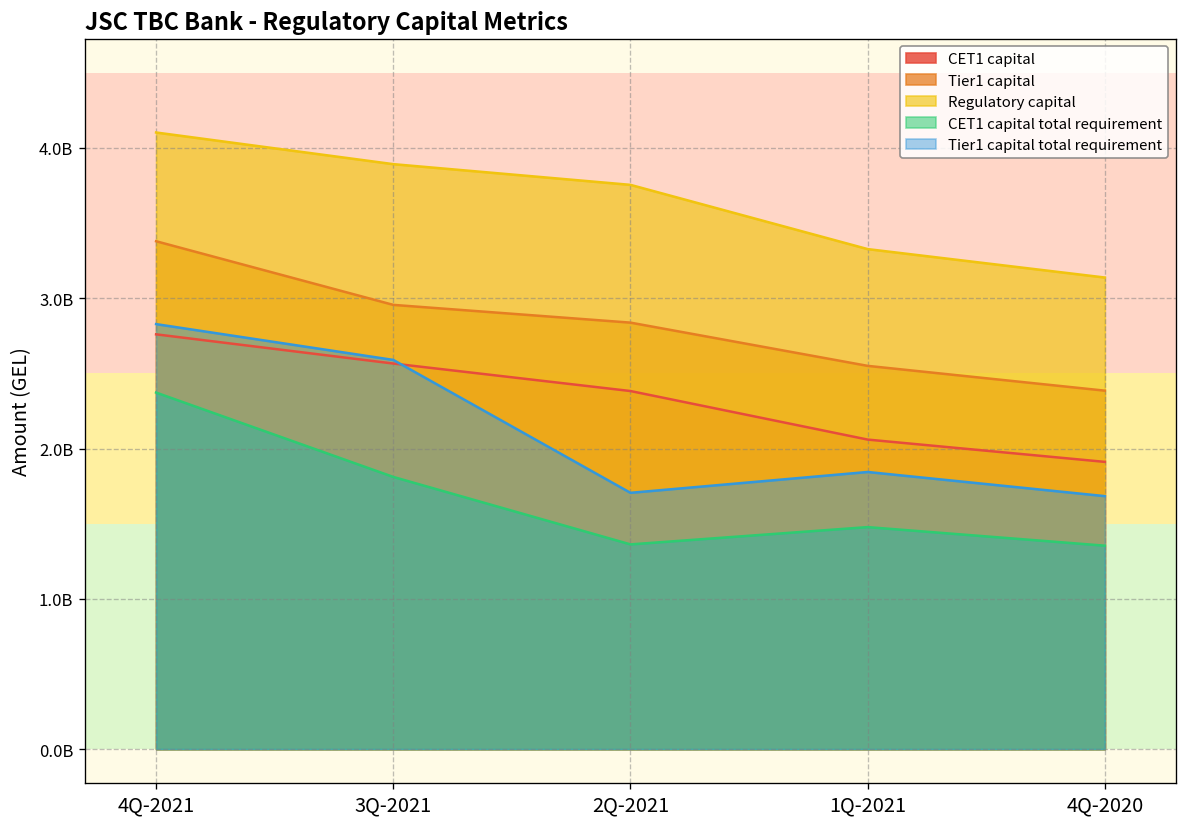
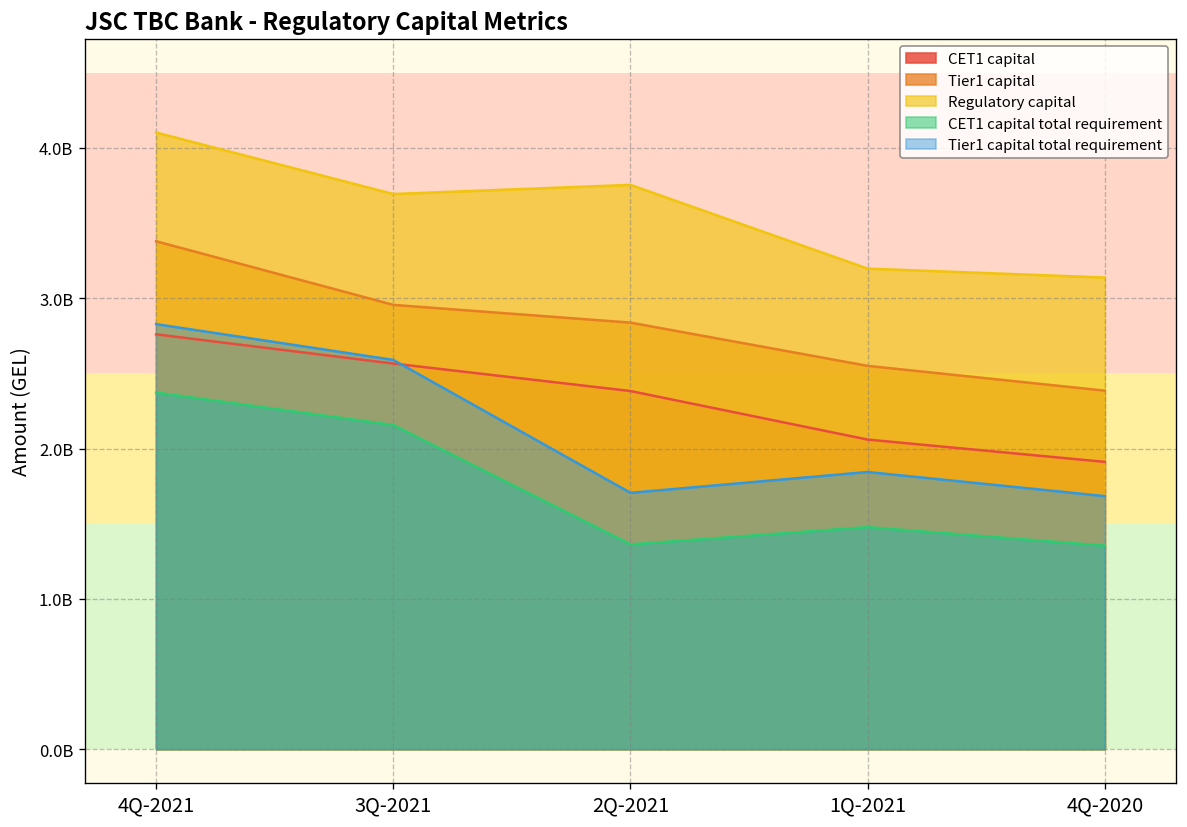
  {
    "Regulatory capital": {
      "4Q-2021": 4100000000,
-     "3Q-2021": 3890000000,
+     "3Q-2021": 3690000000,
      "2Q-2021": 3750000000,
-     "1Q-2021": 3330000000,
+     "1Q-2021": 3200000000,
      "4Q-2020": 3140000000
    },
    "CET1 capital total requirement": {
      "4Q-2021": 2370000000,
-     "3Q-2021": 1810000000,
+     "3Q-2021": 2160000000,
      "2Q-2021": 1360000000,
      "1Q-2021": 1480000000,
      "4Q-2020": 1350000000
    },
    "Tier1 capital total requirement": {
      "4Q-2021": 2830000000,
      "3Q-2021": 2590000000,
      "2Q-2021": 1710000000,
      "1Q-2021": 1840000000,
      "4Q-2020": 1680000000
    }
  }
